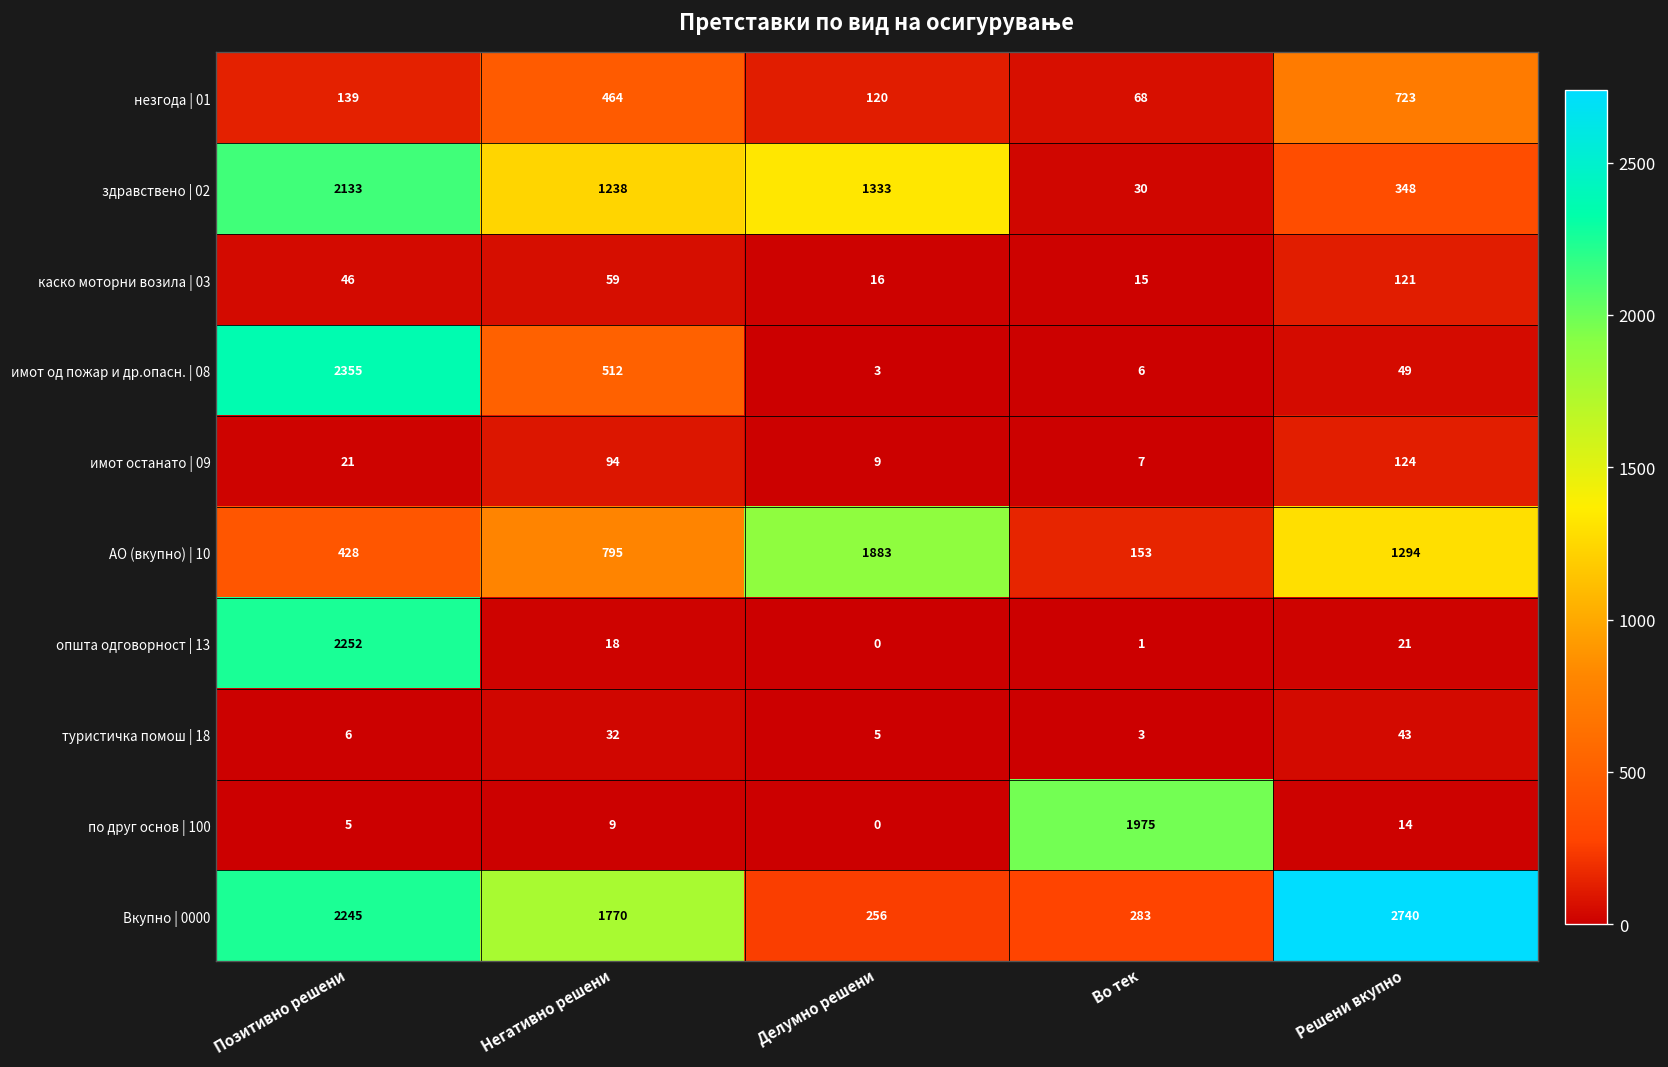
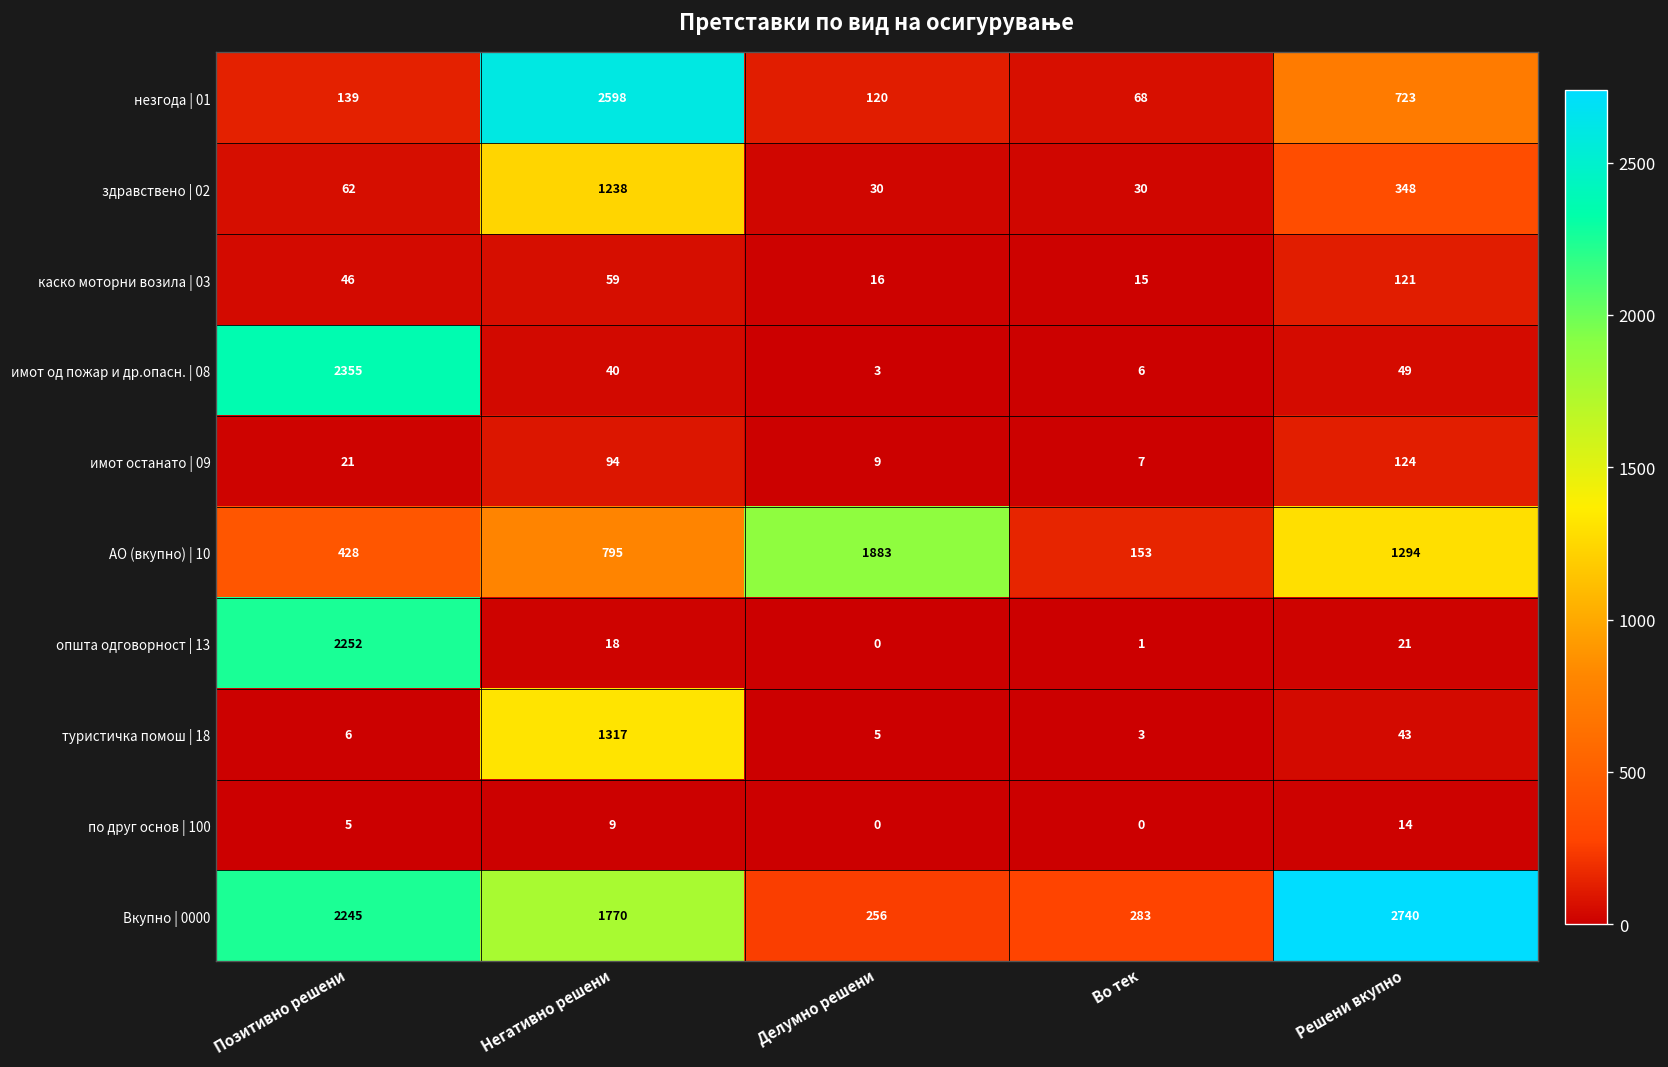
  {
    "незгода | 01": {
      "Позитивно решени": 139,
-     "Негативно решени": 464,
+     "Негативно решени": 2598,
      "Делумно решени": 120,
      "Во тек": 68,
      "Решени вкупно": 723
    },
    "здравствено | 02": {
-     "Позитивно решени": 2133,
+     "Позитивно решени": 62,
      "Негативно решени": 1238,
-     "Делумно решени": 1333,
+     "Делумно решени": 30,
      "Во тек": 30,
      "Решени вкупно": 348
    },
    "каско моторни возила | 03": {
      "Позитивно решени": 46,
      "Негативно решени": 59,
      "Делумно решени": 16,
      "Во тек": 15,
      "Решени вкупно": 121
    },
    "имот од пожар и др.опасн. | 08": {
      "Позитивно решени": 2355,
-     "Негативно решени": 512,
+     "Негативно решени": 40,
      "Делумно решени": 3,
      "Во тек": 6,
      "Решени вкупно": 49
    },
    "имот останато | 09": {
      "Позитивно решени": 21,
      "Негативно решени": 94,
      "Делумно решени": 9,
      "Во тек": 7,
      "Решени вкупно": 124
    },
    "АО (вкупно) | 10": {
      "Позитивно решени": 428,
      "Негативно решени": 795,
      "Делумно решени": 1883,
      "Во тек": 153,
      "Решени вкупно": 1294
    },
    "општа одговорност | 13": {
      "Позитивно решени": 2252,
      "Негативно решени": 18,
      "Делумно решени": 0,
      "Во тек": 1,
      "Решени вкупно": 21
    },
    "туристичка помош | 18": {
      "Позитивно решени": 6,
-     "Негативно решени": 32,
+     "Негативно решени": 1317,
      "Делумно решени": 5,
      "Во тек": 3,
      "Решени вкупно": 43
    },
    "по друг основ | 100": {
      "Позитивно решени": 5,
      "Негативно решени": 9,
      "Делумно решени": 0,
-     "Во тек": 1975,
+     "Во тек": 0,
      "Решени вкупно": 14
    },
    "Вкупно | 0000": {
      "Позитивно решени": 2245,
      "Негативно решени": 1770,
      "Делумно решени": 256,
      "Во тек": 283,
      "Решени вкупно": 2740
    }
  }
